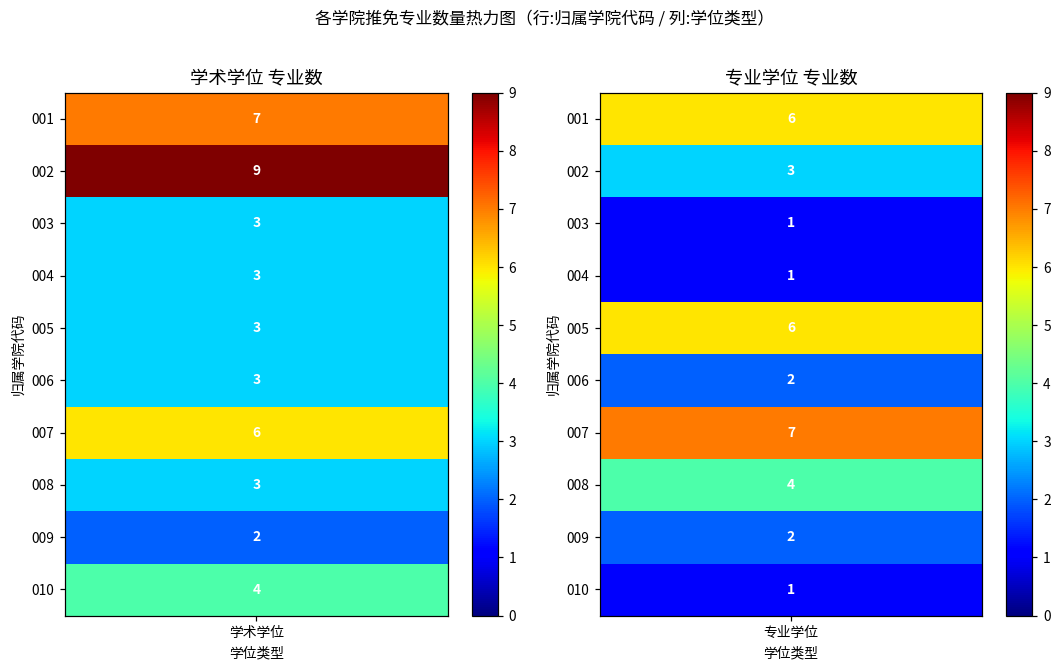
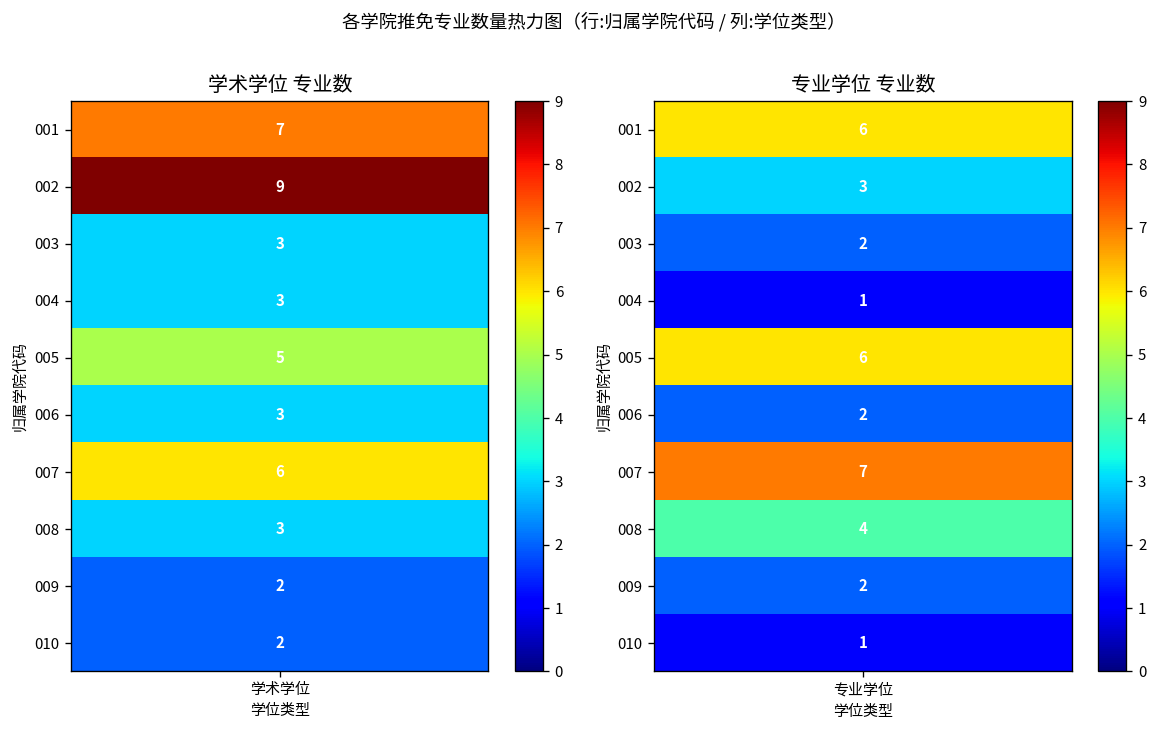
  {
    "学术学位 专业数": {
      "001": {
        "学术学位": 7
      },
      "002": {
        "学术学位": 9
      },
      "003": {
        "学术学位": 3
      },
      "004": {
        "学术学位": 3
      },
      "005": {
-       "学术学位": 3
+       "学术学位": 5
      },
      "006": {
        "学术学位": 3
      },
      "007": {
        "学术学位": 6
      },
      "008": {
        "学术学位": 3
      },
      "009": {
        "学术学位": 2
      },
      "010": {
-       "学术学位": 4
+       "学术学位": 2
      }
    },
    "专业学位 专业数": {
      "001": {
        "专业学位": 6
      },
      "002": {
        "专业学位": 3
      },
      "003": {
-       "专业学位": 1
+       "专业学位": 2
      },
      "004": {
        "专业学位": 1
      },
      "005": {
        "专业学位": 6
      },
      "006": {
        "专业学位": 2
      },
      "007": {
        "专业学位": 7
      },
      "008": {
        "专业学位": 4
      },
      "009": {
        "专业学位": 2
      },
      "010": {
        "专业学位": 1
      }
    }
  }
